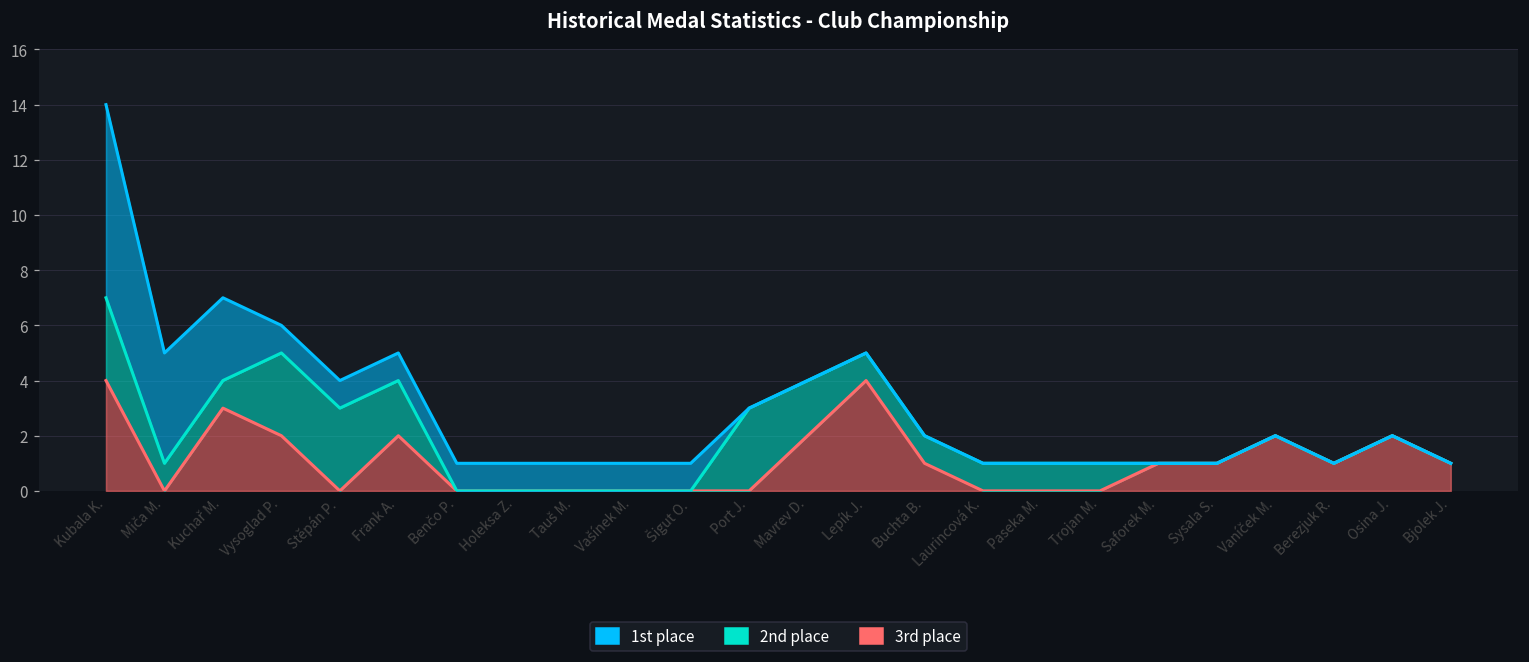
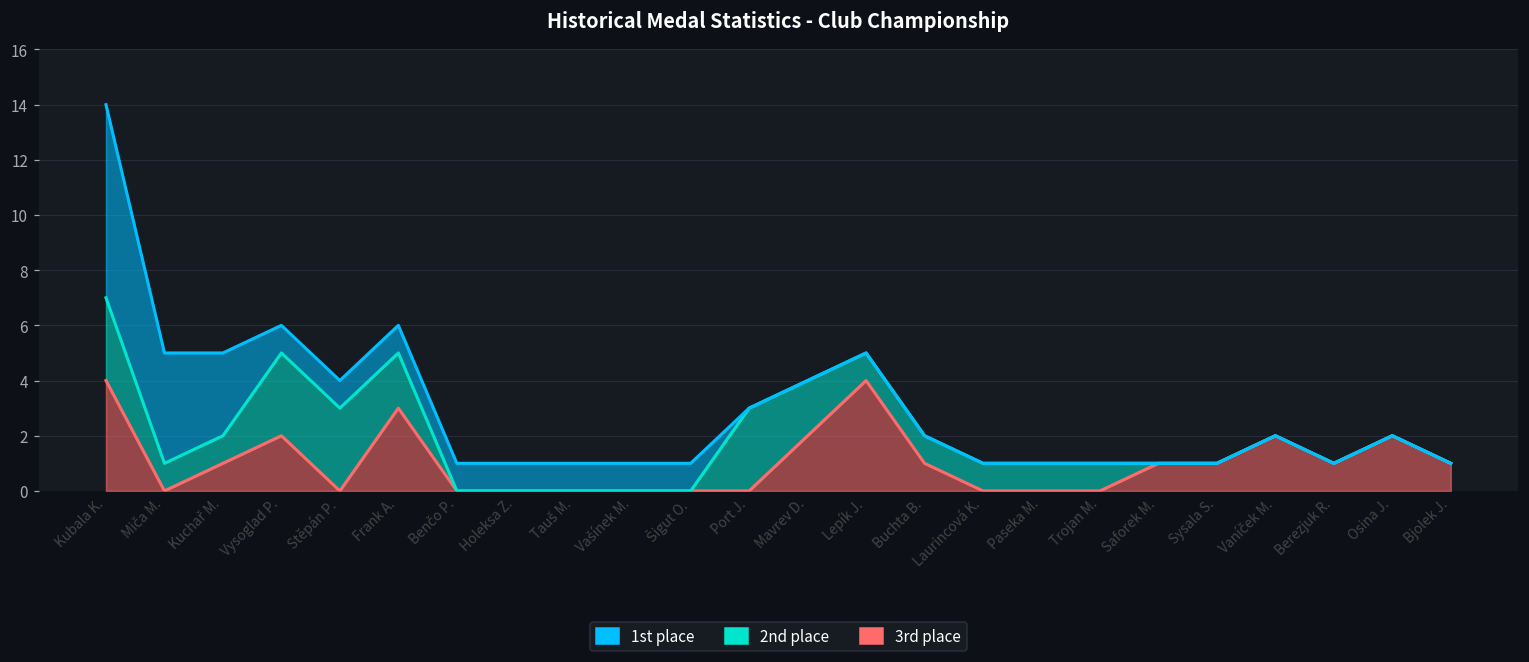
  {
    "3rd place": {
      "Kubala K.": 4,
      "Miča M.": 0,
-     "Kuchař M.": 3,
+     "Kuchař M.": 1,
      "Vysoglad P.": 2,
      "Stěpán P.": 0,
-     "Frank A.": 2,
+     "Frank A.": 3,
      "Port J.": 0,
      "Mavrev D.": 2,
      "Lepík J.": 4,
      "Buchta B.": 1,
      "Laurincová K.": 0,
      "Paseka M.": 0,
      "Trojan M.": 0
    }
  }
